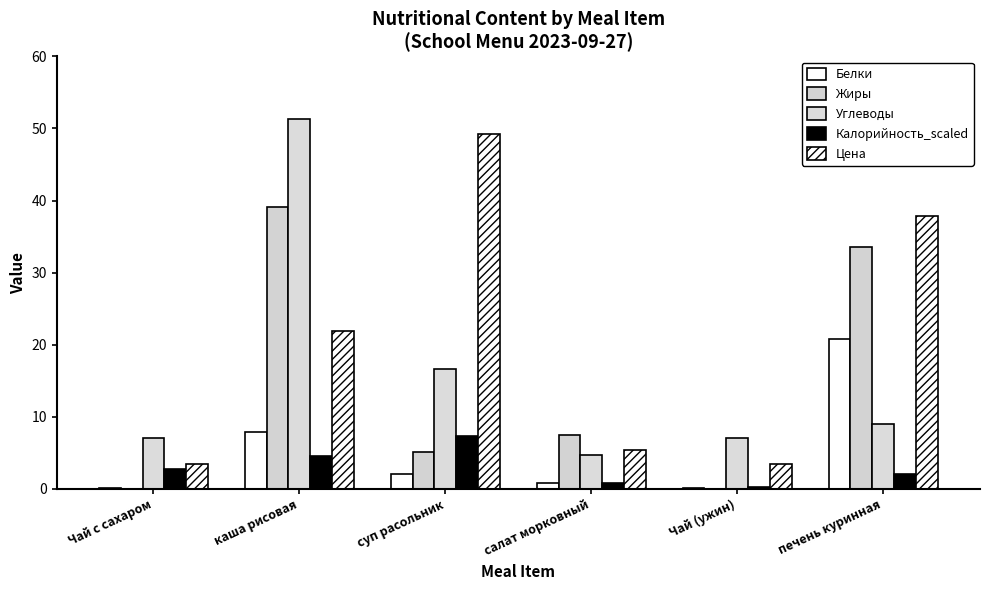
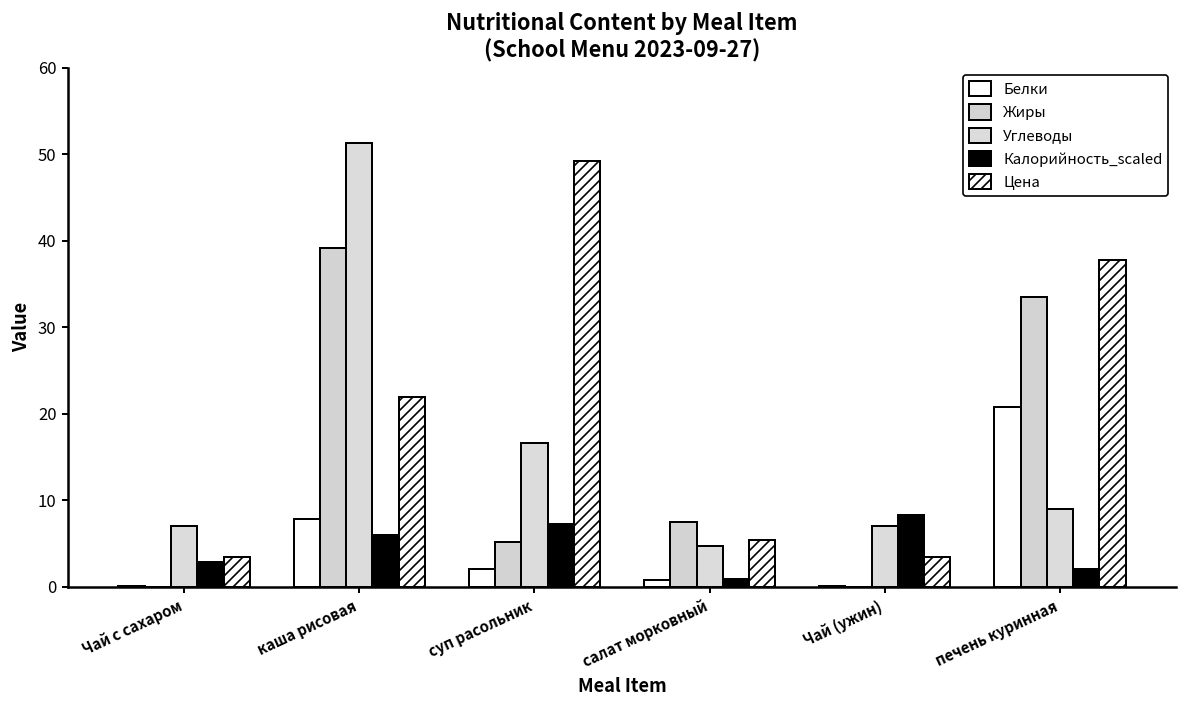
  {
    "Калорийность_scaled": {
      "Чай с сахаром": 3,
-     "каша рисовая": 5,
+     "каша рисовая": 6,
      "суп расольник": 7,
      "салат морковный": 1,
-     "Чай (ужин)": 0,
+     "Чай (ужин)": 8,
      "печень куринная": 2
    }
  }
